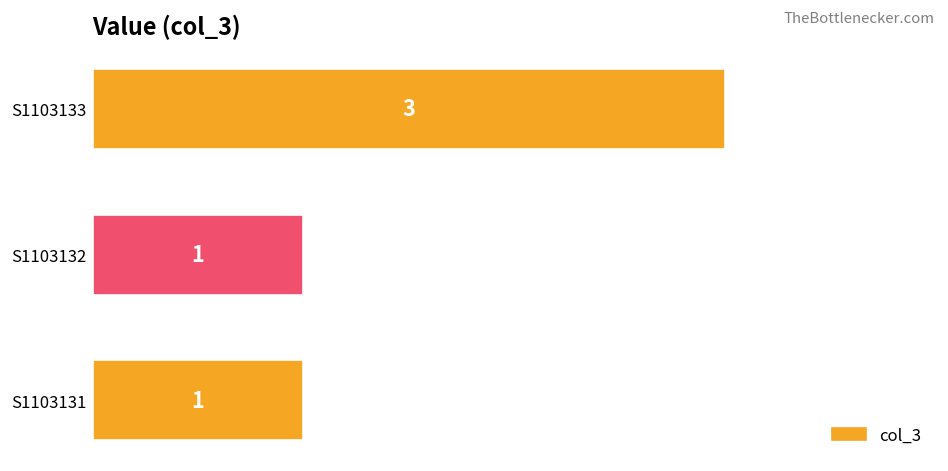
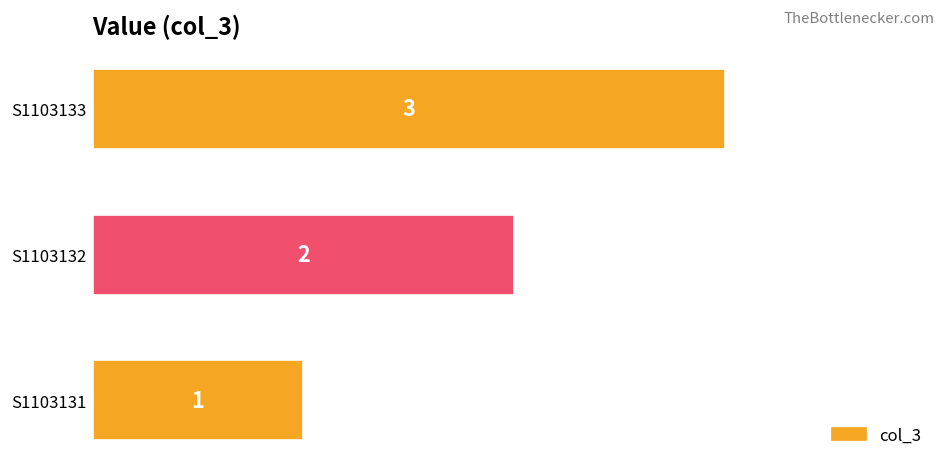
  {
    "S1103133": 3,
-   "S1103132": 1,
+   "S1103132": 2,
    "S1103131": 1
  }
